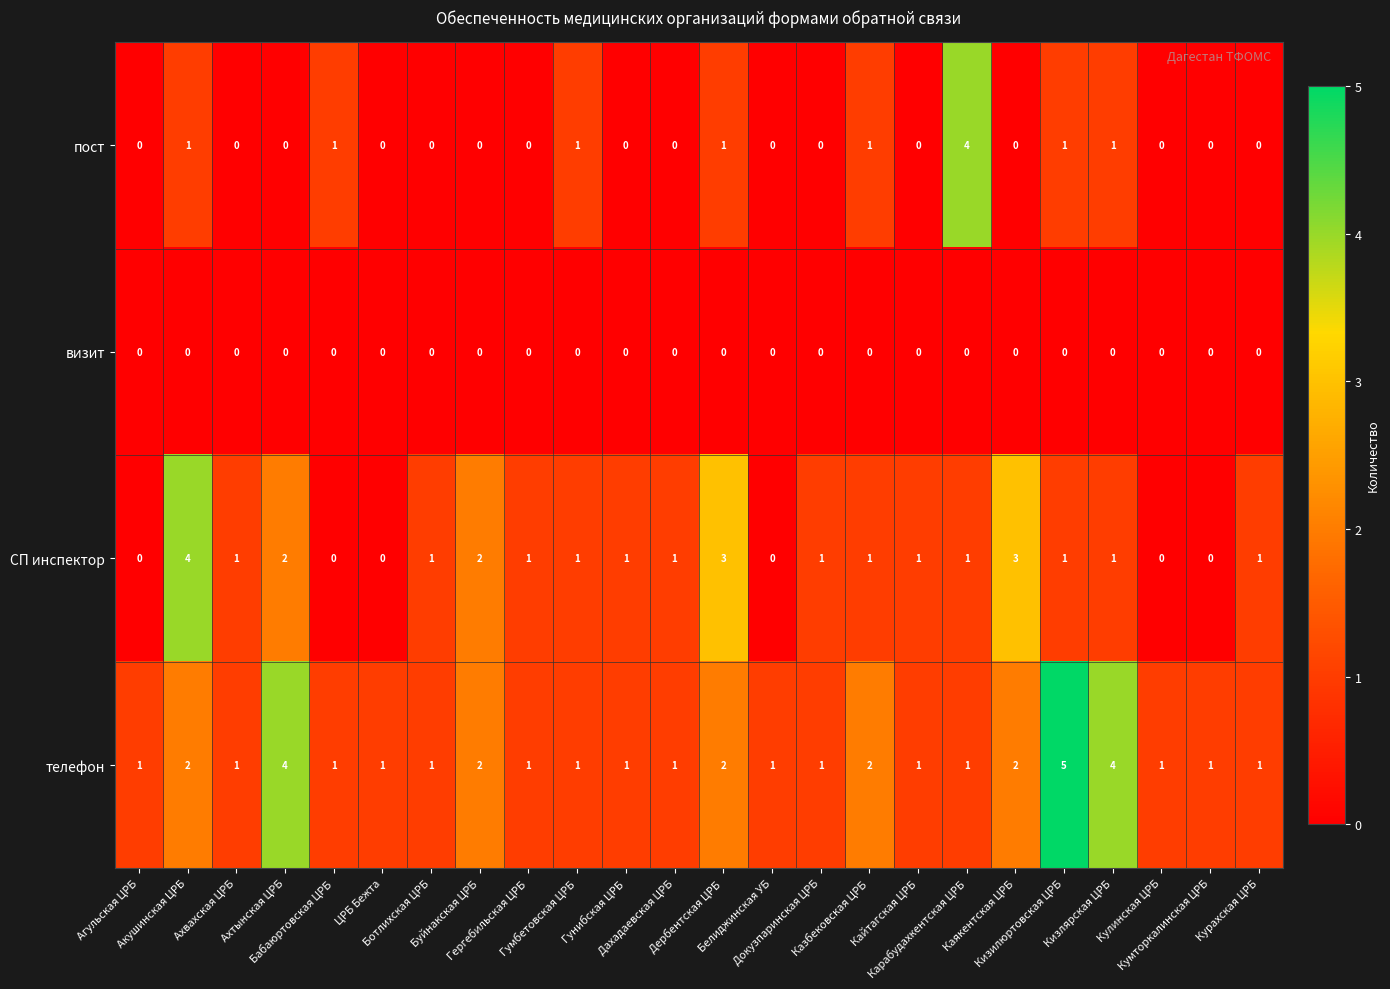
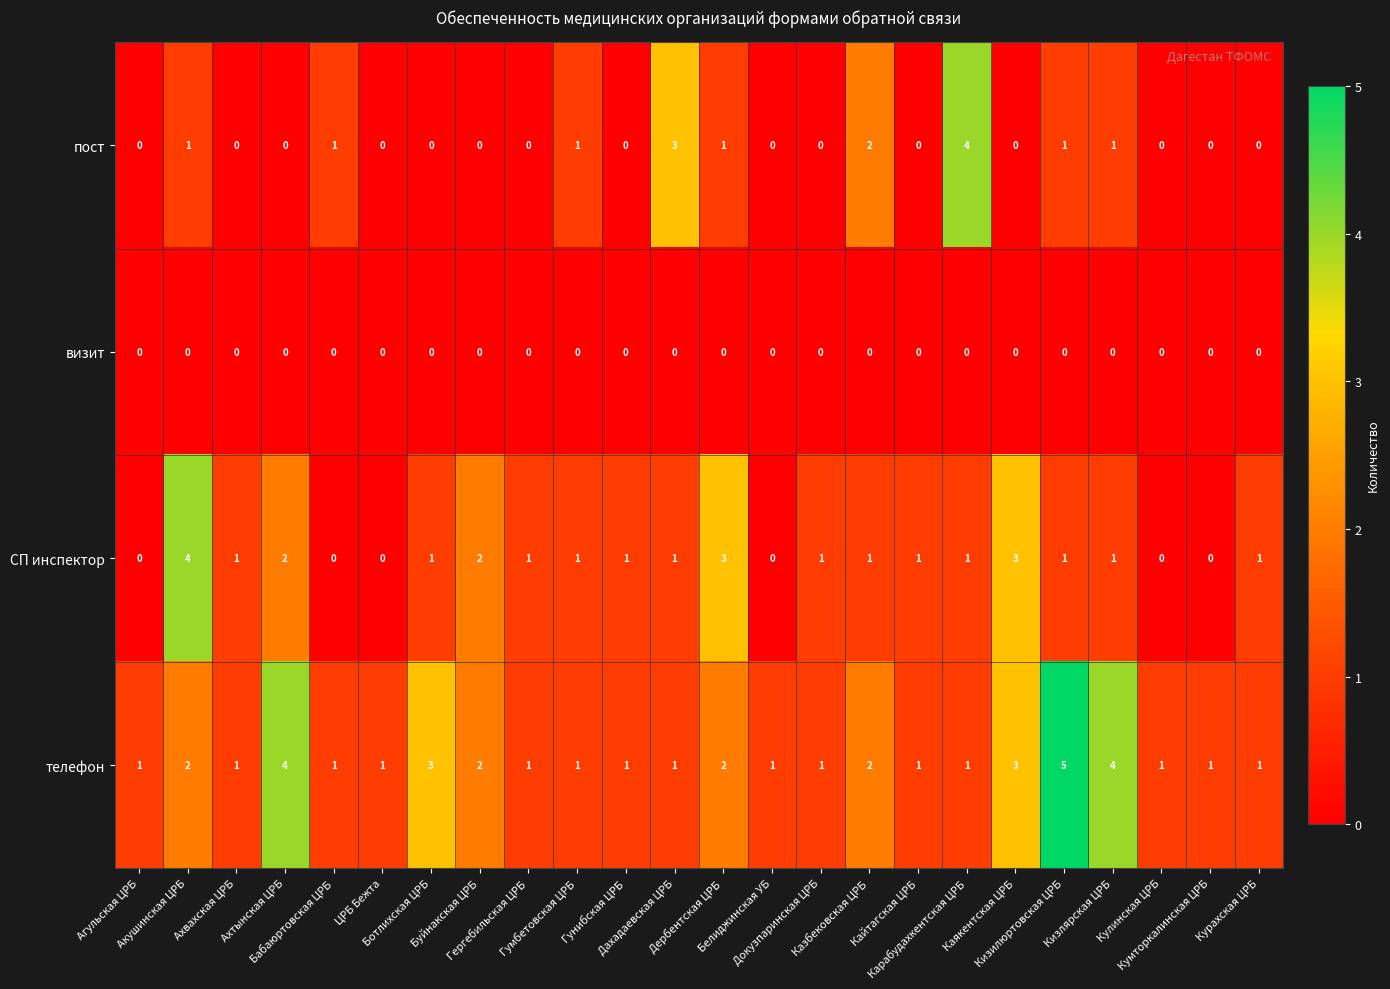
  {
    "пост": {
      "Агульская ЦРБ": 0,
      "Акушинская ЦРБ": 1,
      "Ахвахская ЦРБ": 0,
      "Ахтынская ЦРБ": 0,
      "Бабаюртовская ЦРБ": 1,
      "ЦРБ Бежта": 0,
      "Ботлихская ЦРБ": 0,
      "Буйнакская ЦРБ": 0,
      "Гергебильская ЦРБ": 0,
      "Гумбетовская ЦРБ": 1,
      "Гунибская ЦРБ": 0,
-     "Дахадаевская ЦРБ": 0,
+     "Дахадаевская ЦРБ": 3,
      "Дербентская ЦРБ": 1,
      "Белиджинская УБ": 0,
      "Докузпаринская ЦРБ": 0,
-     "Казбековская ЦРБ": 1,
+     "Казбековская ЦРБ": 2,
      "Кайтагская ЦРБ": 0,
      "Карабудахкентская ЦРБ": 4,
      "Каякентская ЦРБ": 0,
      "Кизилюртовская ЦРБ": 1,
      "Кизлярская ЦРБ": 1,
      "Кулинская ЦРБ": 0,
      "Курахская ЦРБ": 0
    },
    "визит": {
      "Агульская ЦРБ": 0,
      "Акушинская ЦРБ": 0,
      "Ахвахская ЦРБ": 0,
      "Ахтынская ЦРБ": 0,
      "Бабаюртовская ЦРБ": 0,
      "ЦРБ Бежта": 0,
      "Ботлихская ЦРБ": 0,
      "Буйнакская ЦРБ": 0,
      "Гергебильская ЦРБ": 0,
      "Гумбетовская ЦРБ": 0,
      "Гунибская ЦРБ": 0,
      "Дахадаевская ЦРБ": 0,
      "Дербентская ЦРБ": 0,
      "Белиджинская УБ": 0,
      "Докузпаринская ЦРБ": 0,
      "Казбековская ЦРБ": 0,
      "Кайтагская ЦРБ": 0,
      "Карабудахкентская ЦРБ": 0,
      "Каякентская ЦРБ": 0,
      "Кизилюртовская ЦРБ": 0,
      "Кизлярская ЦРБ": 0,
      "Кулинская ЦРБ": 0,
      "Кумторкалинская ЦРБ": 0,
      "Курахская ЦРБ": 0
    },
    "СП инспектор": {
      "Агульская ЦРБ": 0,
      "Акушинская ЦРБ": 4,
      "Ахвахская ЦРБ": 1,
      "Ахтынская ЦРБ": 2,
      "Бабаюртовская ЦРБ": 0,
      "ЦРБ Бежта": 0,
      "Ботлихская ЦРБ": 1,
      "Буйнакская ЦРБ": 2,
      "Гергебильская ЦРБ": 1,
      "Гумбетовская ЦРБ": 1,
      "Гунибская ЦРБ": 1,
      "Дахадаевская ЦРБ": 1,
      "Дербентская ЦРБ": 3,
      "Белиджинская УБ": 0,
      "Докузпаринская ЦРБ": 1,
      "Казбековская ЦРБ": 1,
      "Кайтагская ЦРБ": 1,
      "Карабудахкентская ЦРБ": 1,
      "Каякентская ЦРБ": 3,
      "Кизилюртовская ЦРБ": 1,
      "Кизлярская ЦРБ": 1,
      "Кулинская ЦРБ": 0,
      "Кумторкалинская ЦРБ": 0,
      "Курахская ЦРБ": 1
    },
    "телефон": {
      "Агульская ЦРБ": 1,
      "Акушинская ЦРБ": 2,
      "Ахвахская ЦРБ": 1,
      "Ахтынская ЦРБ": 4,
      "Бабаюртовская ЦРБ": 1,
      "ЦРБ Бежта": 1,
-     "Ботлихская ЦРБ": 1,
+     "Ботлихская ЦРБ": 3,
      "Буйнакская ЦРБ": 2,
      "Гергебильская ЦРБ": 1,
      "Гумбетовская ЦРБ": 1,
      "Гунибская ЦРБ": 1,
      "Дахадаевская ЦРБ": 1,
      "Дербентская ЦРБ": 2,
      "Белиджинская УБ": 1,
      "Докузпаринская ЦРБ": 1,
      "Казбековская ЦРБ": 2,
      "Кайтагская ЦРБ": 1,
      "Карабудахкентская ЦРБ": 1,
-     "Каякентская ЦРБ": 2,
+     "Каякентская ЦРБ": 3,
      "Кизилюртовская ЦРБ": 5,
      "Кизлярская ЦРБ": 4,
      "Кулинская ЦРБ": 1,
      "Кумторкалинская ЦРБ": 1,
      "Курахская ЦРБ": 1
    }
  }
